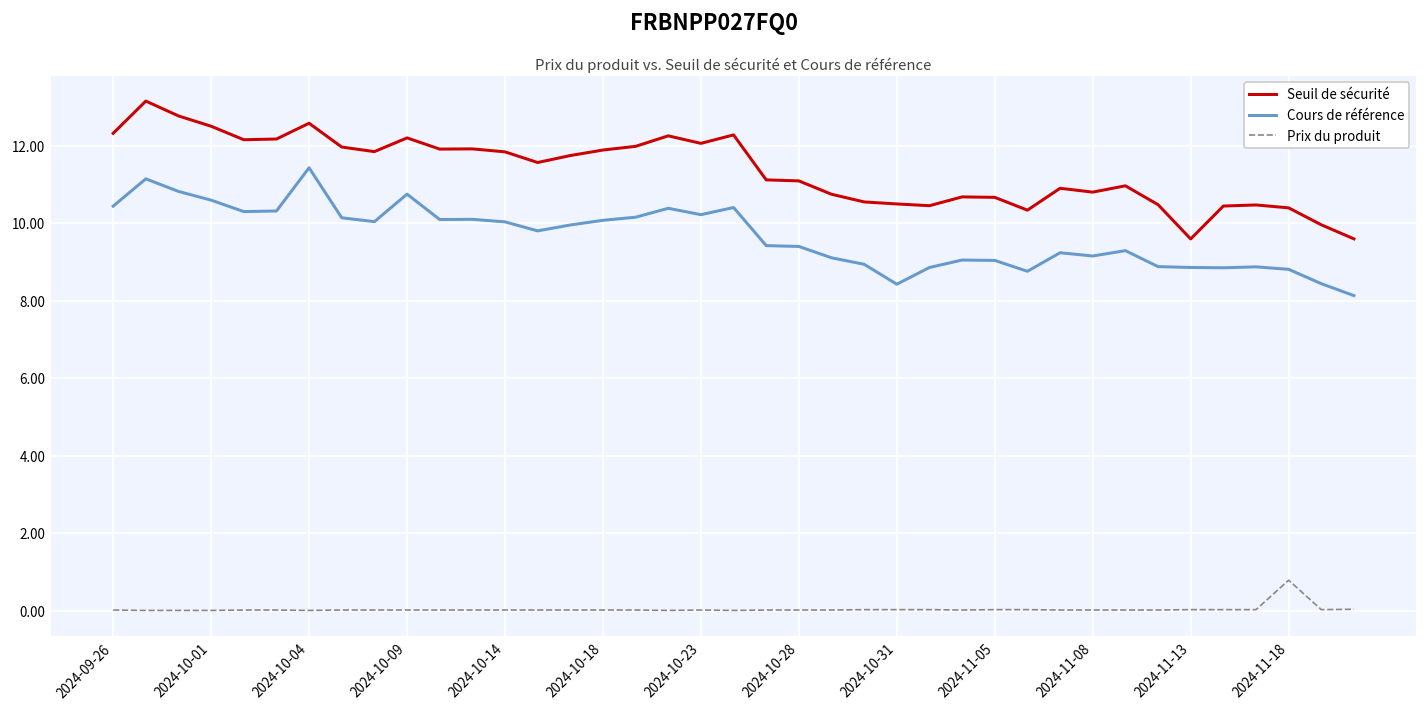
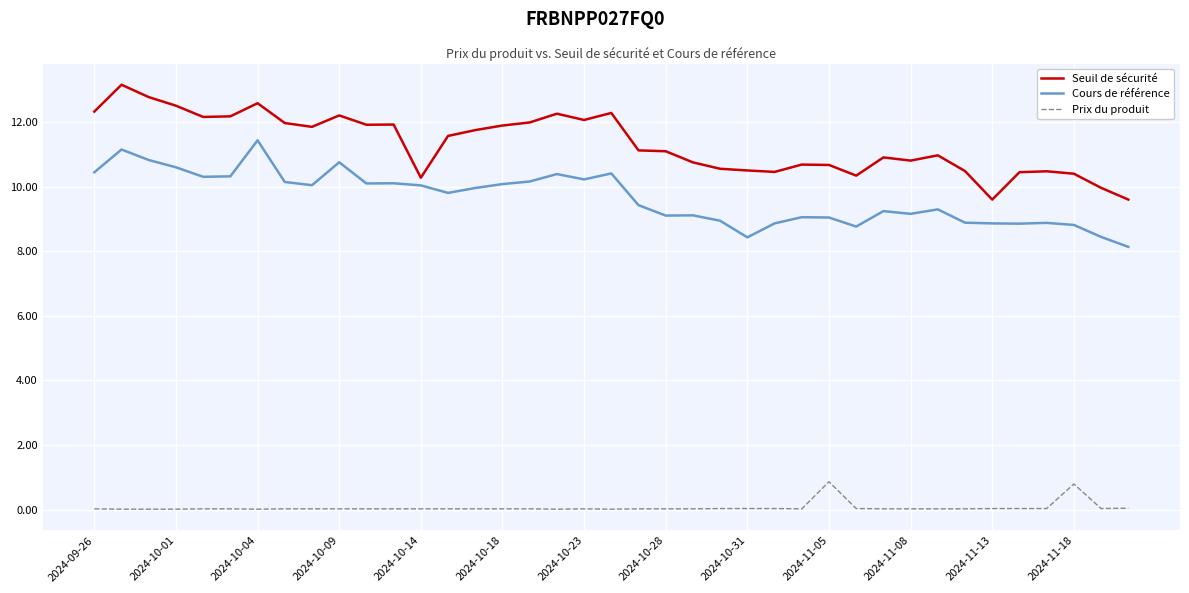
  {
    "Seuil de sécurité": {
      "2024-09-26": 12.3,
      "2024-10-01": 12.5,
      "2024-10-04": 12.6,
      "2024-10-09": 12.2,
-     "2024-10-14": 11.8,
+     "2024-10-14": 10.3,
      "2024-10-18": 11.9,
      "2024-10-23": 12.1,
      "2024-10-28": 11.1,
      "2024-10-31": 10.5,
      "2024-11-05": 10.7,
      "2024-11-08": 10.8,
      "2024-11-13": 9.6,
      "2024-11-18": 10.4
    },
    "Cours de référence": {
      "2024-09-26": 10.4,
      "2024-10-01": 10.6,
      "2024-10-04": 11.4,
      "2024-10-09": 10.8,
      "2024-10-14": 10.0,
      "2024-10-18": 10.1,
      "2024-10-23": 10.2,
-     "2024-10-28": 9.4,
+     "2024-10-28": 9.1,
      "2024-10-31": 8.4,
      "2024-11-05": 9.0,
      "2024-11-08": 9.2,
      "2024-11-13": 8.9,
      "2024-11-18": 8.8
    },
    "Prix du produit": {
      "2024-09-26": 0.0,
      "2024-10-01": 0.0,
      "2024-10-04": 0.0,
      "2024-10-09": 0.0,
      "2024-10-14": 0.0,
      "2024-10-18": 0.0,
      "2024-10-23": 0.0,
      "2024-10-28": 0.0,
      "2024-10-31": 0.0,
-     "2024-11-05": 0.0,
+     "2024-11-05": 0.9,
      "2024-11-08": 0.0,
      "2024-11-13": 0.0,
      "2024-11-18": 0.8
    }
  }
